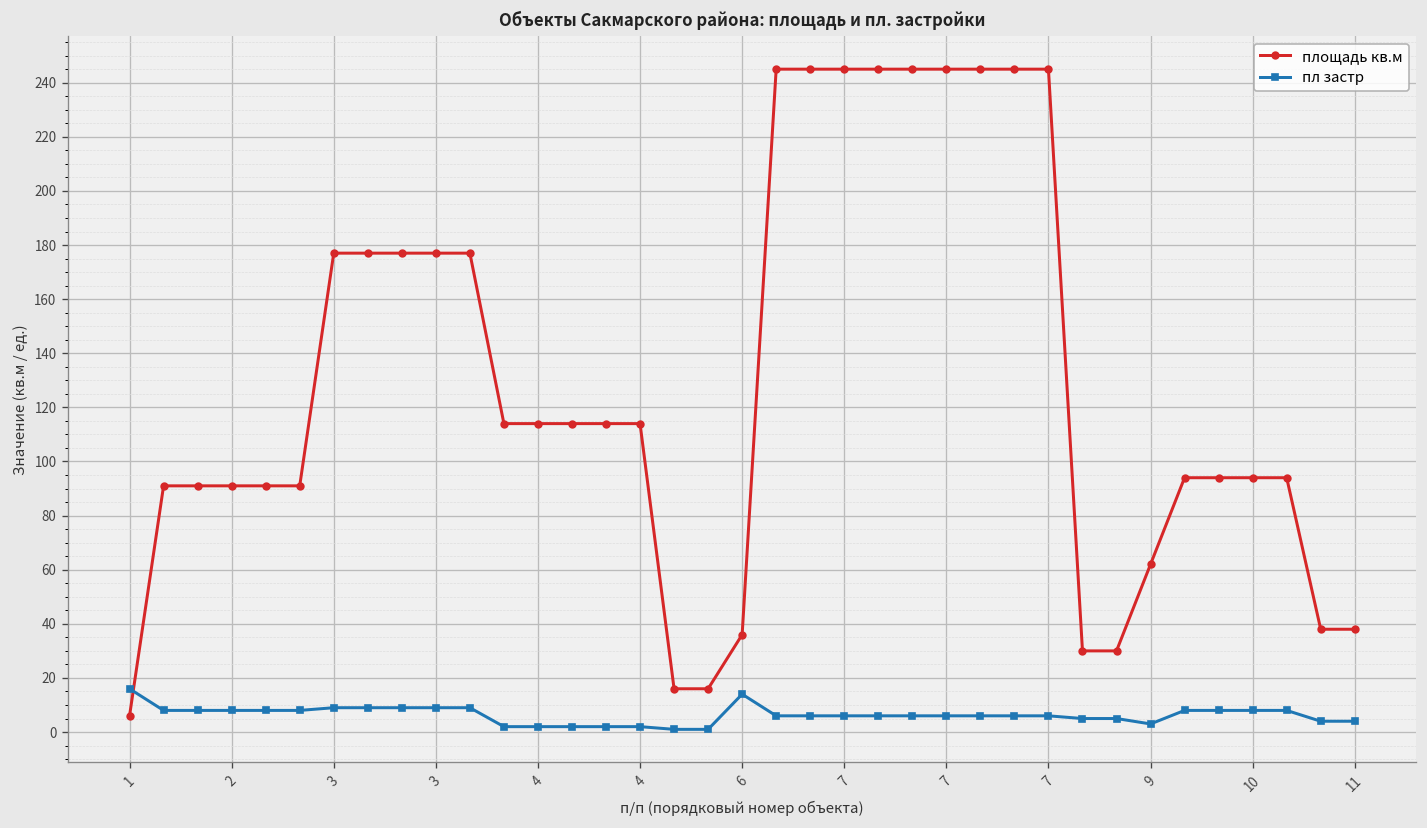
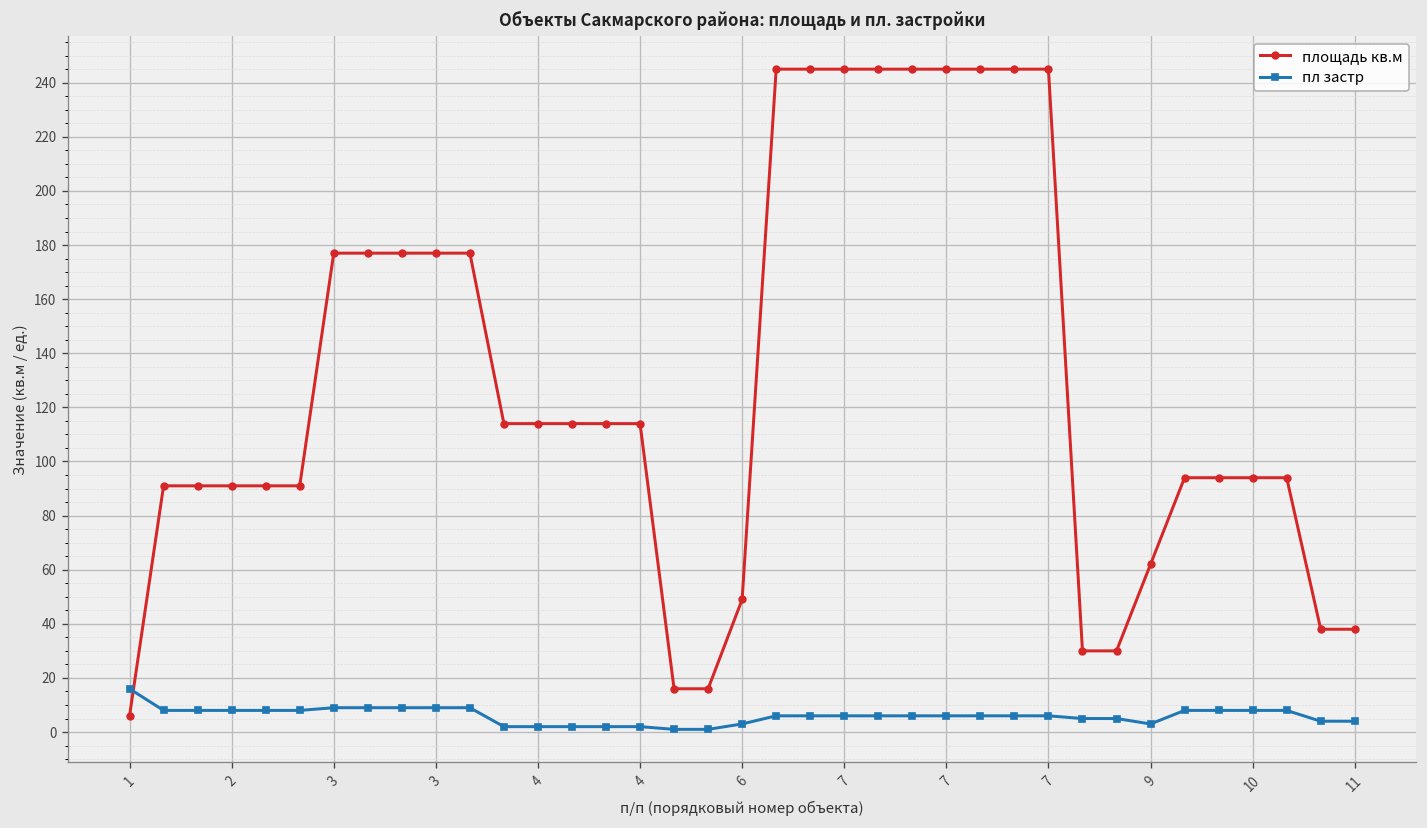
  {
    "площадь кв.м": {
      "1": 6,
-     "6": 36,
+     "6": 49,
      "9": 62
    },
    "пл застр": {
      "1": 16,
-     "6": 14,
+     "6": 3,
      "9": 3
    }
  }
